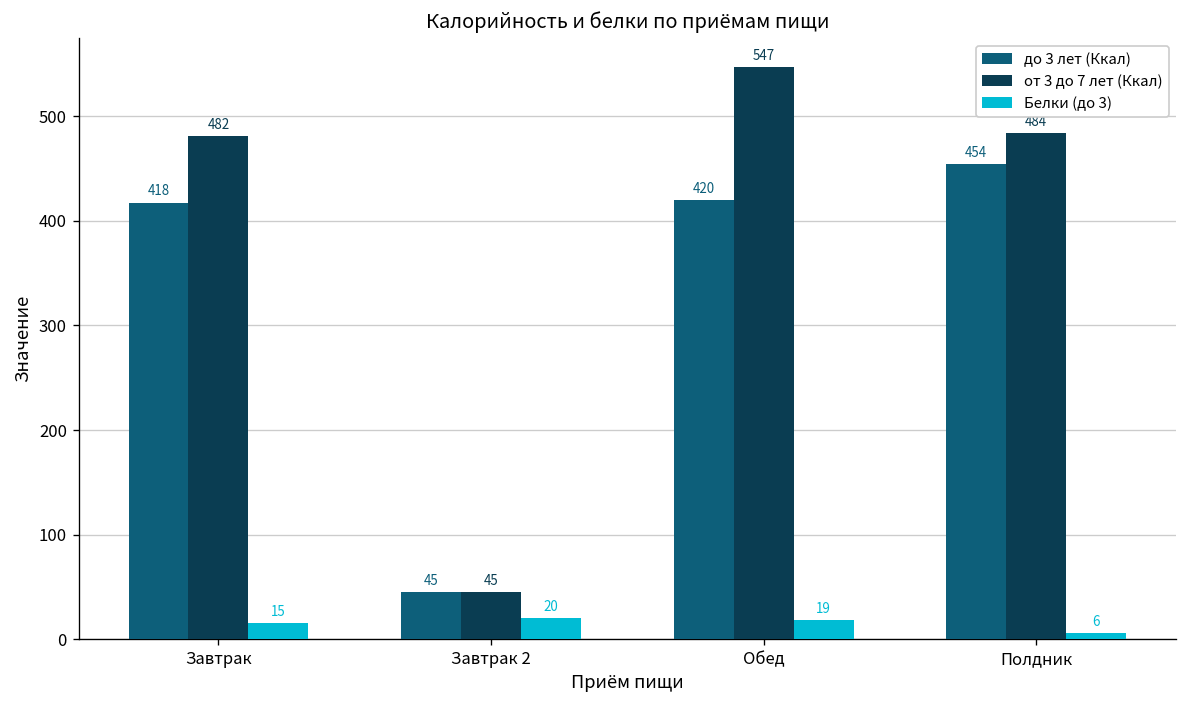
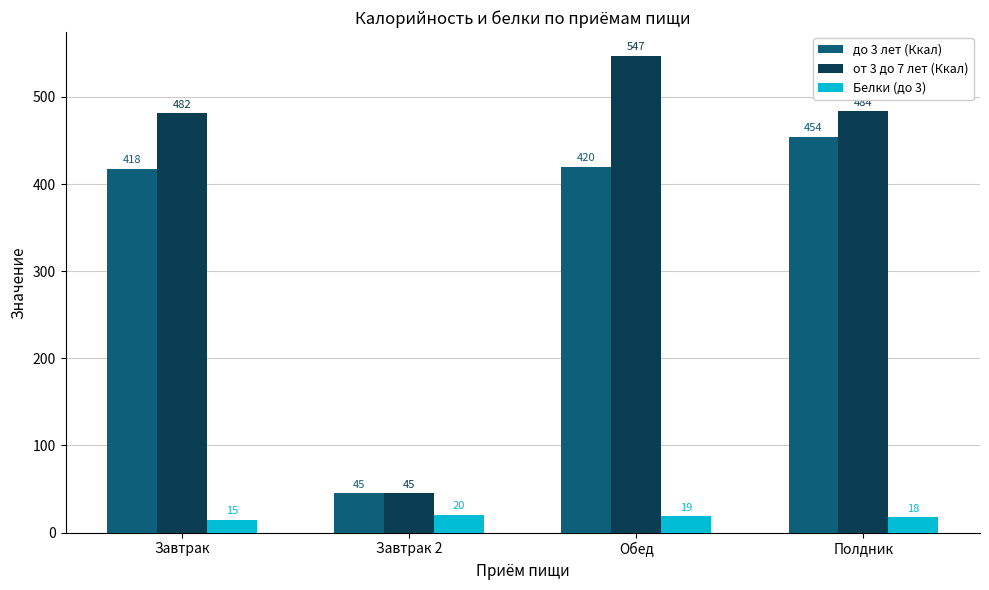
  {
    "Белки (до 3)": {
      "Завтрак": 15,
      "Завтрак 2": 20,
      "Обед": 19,
-     "Полдник": 6
+     "Полдник": 18
    }
  }
